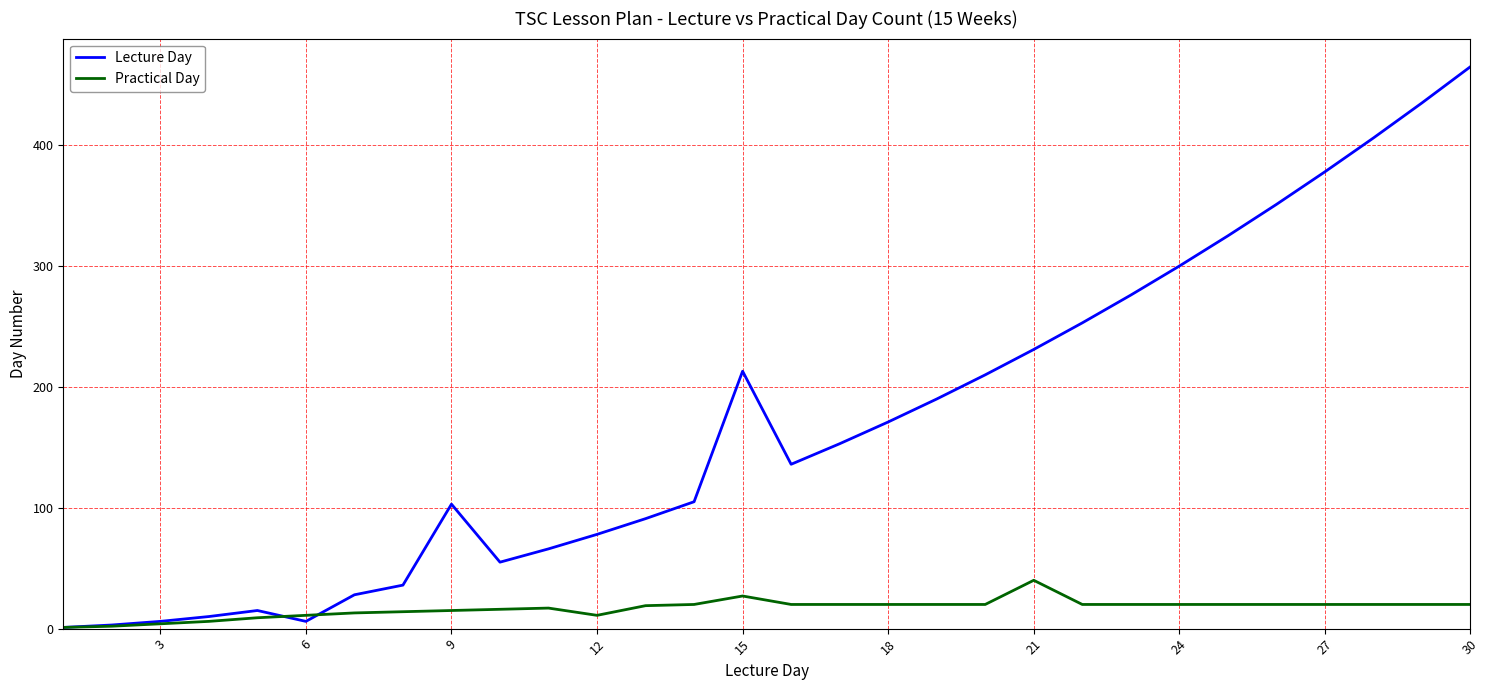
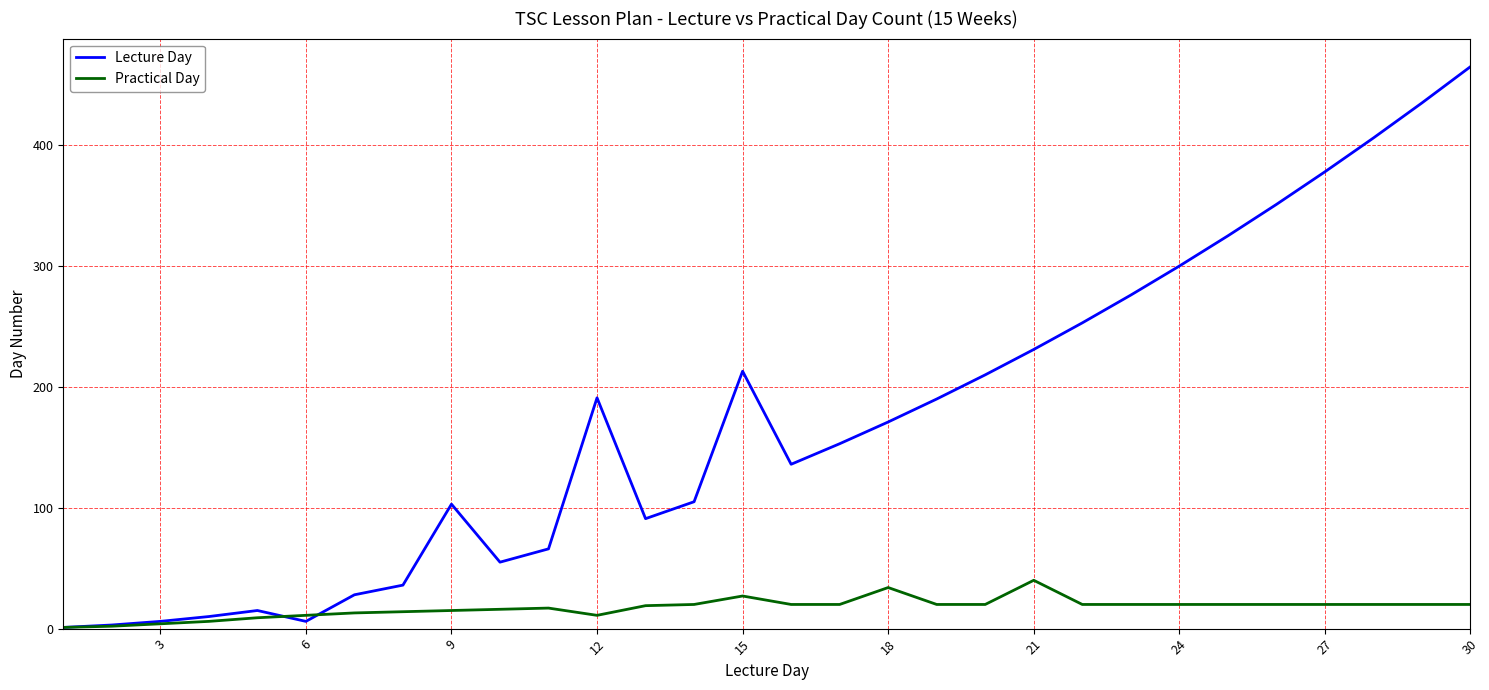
  {
    "Lecture Day": {
      "6": 6,
      "9": 103,
-     "12": 78,
+     "12": 191,
      "15": 213,
      "18": 171,
      "21": 231,
      "24": 300,
      "27": 378,
      "30": 465
    },
    "Practical Day": {
      "6": 11,
      "9": 15,
      "12": 11,
      "15": 27,
-     "18": 20,
+     "18": 34,
      "21": 40,
      "24": 20,
      "27": 20,
      "30": 20
    }
  }
